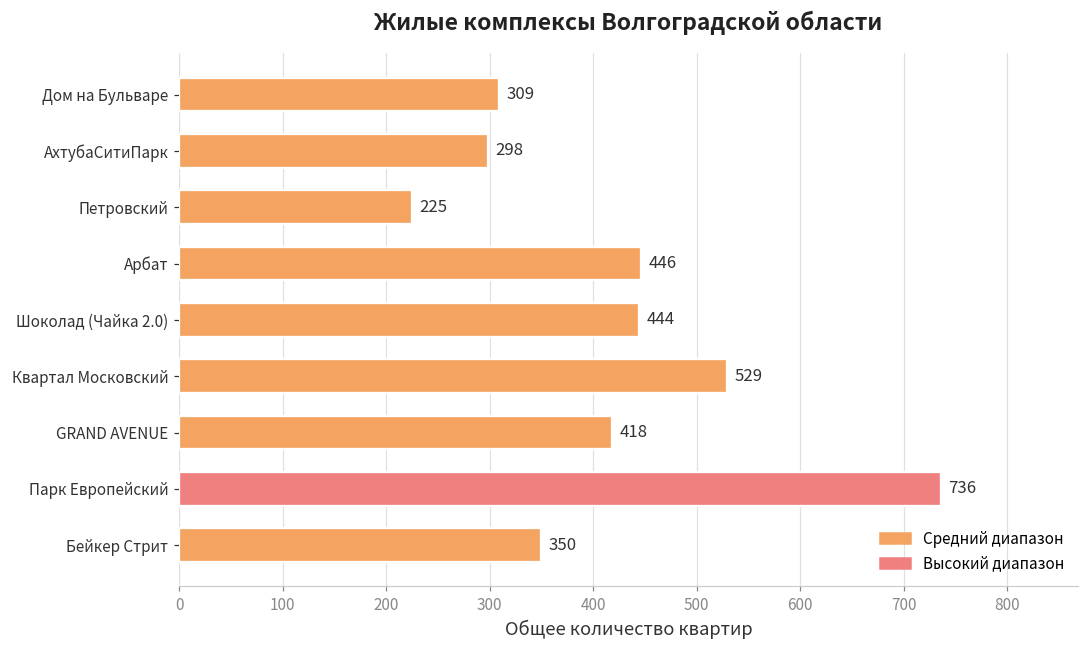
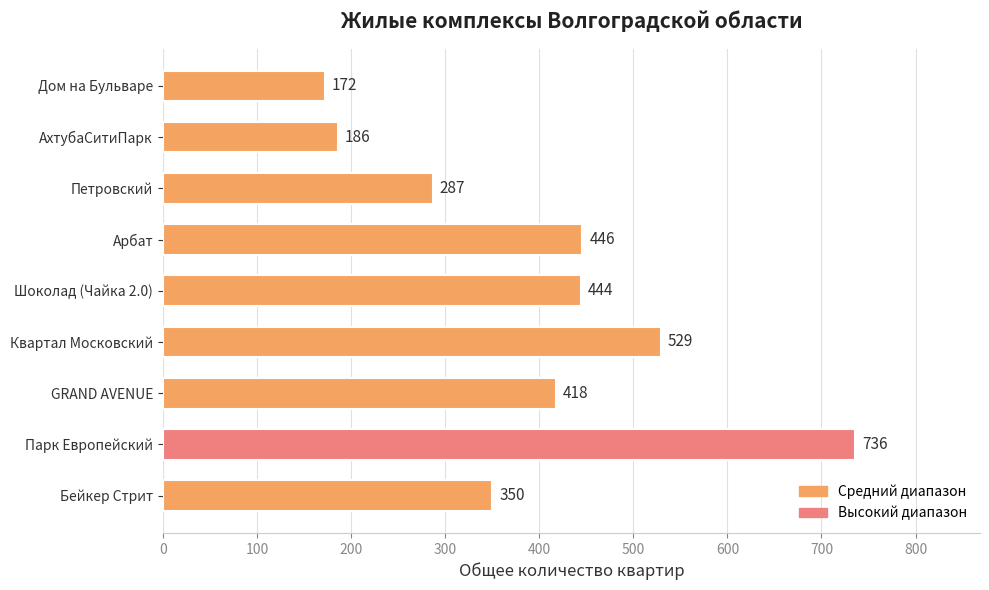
  {
-   "Дом на Бульваре": 309,
-   "АхтубаСитиПарк": 298,
-   "Петровский": 225,
+   "Дом на Бульваре": 172,
+   "АхтубаСитиПарк": 186,
+   "Петровский": 287,
    "Арбат": 446,
    "Шоколад (Чайка 2.0)": 444,
    "Квартал Московский": 529,
    "GRAND AVENUE": 418,
    "Парк Европейский": 736,
    "Бейкер Стрит": 350
  }
